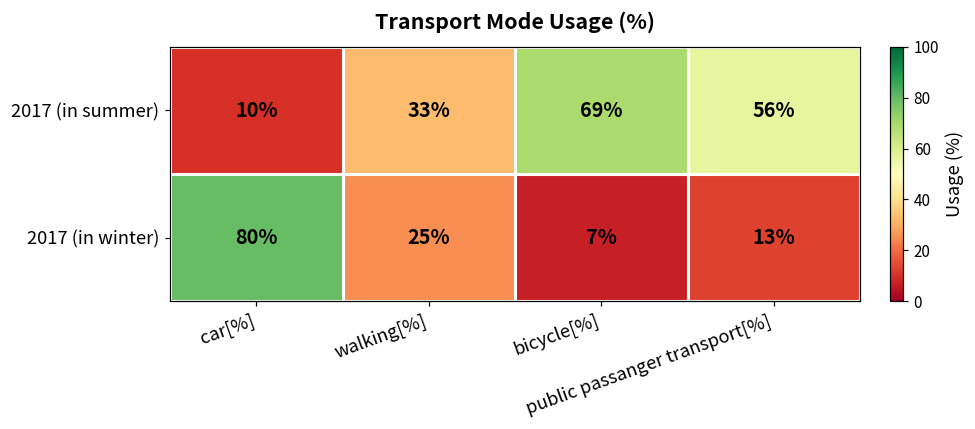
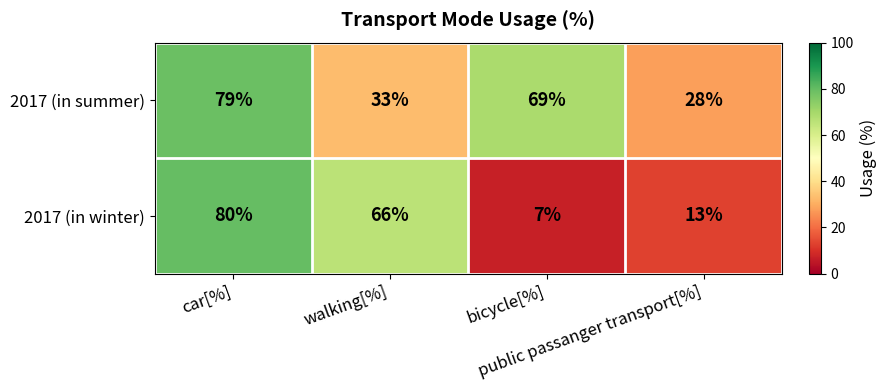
  {
    "2017 (in summer)": {
-     "car[%]": "10%",
+     "car[%]": "79%",
      "walking[%]": "33%",
      "bicycle[%]": "69%",
-     "public passanger transport[%]": "56%"
+     "public passanger transport[%]": "28%"
    },
    "2017 (in winter)": {
      "car[%]": "80%",
-     "walking[%]": "25%",
+     "walking[%]": "66%",
      "bicycle[%]": "7%",
      "public passanger transport[%]": "13%"
    }
  }
